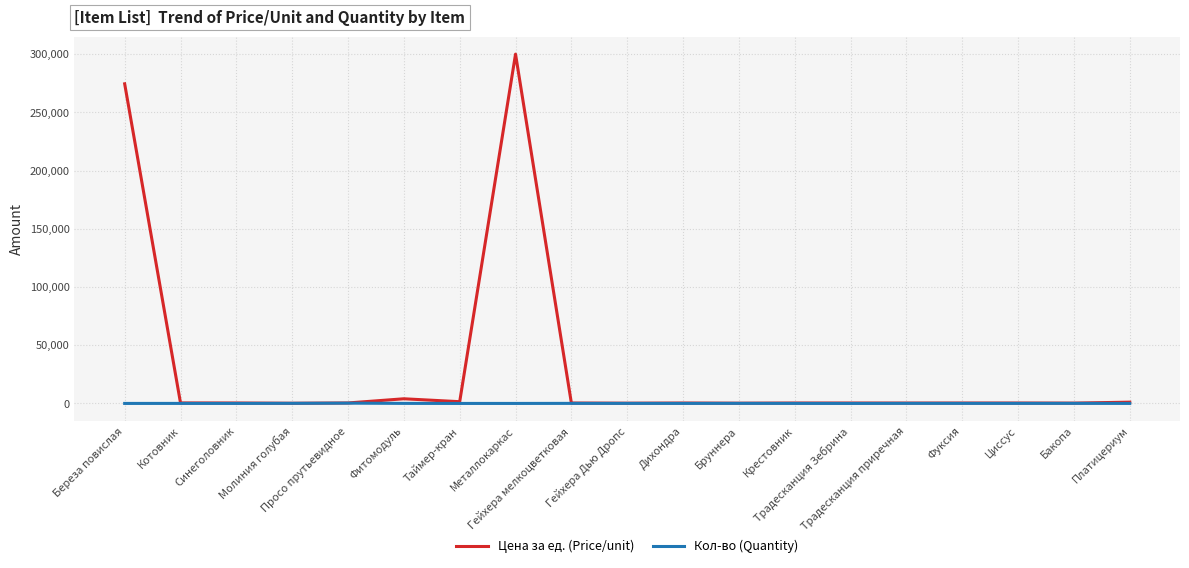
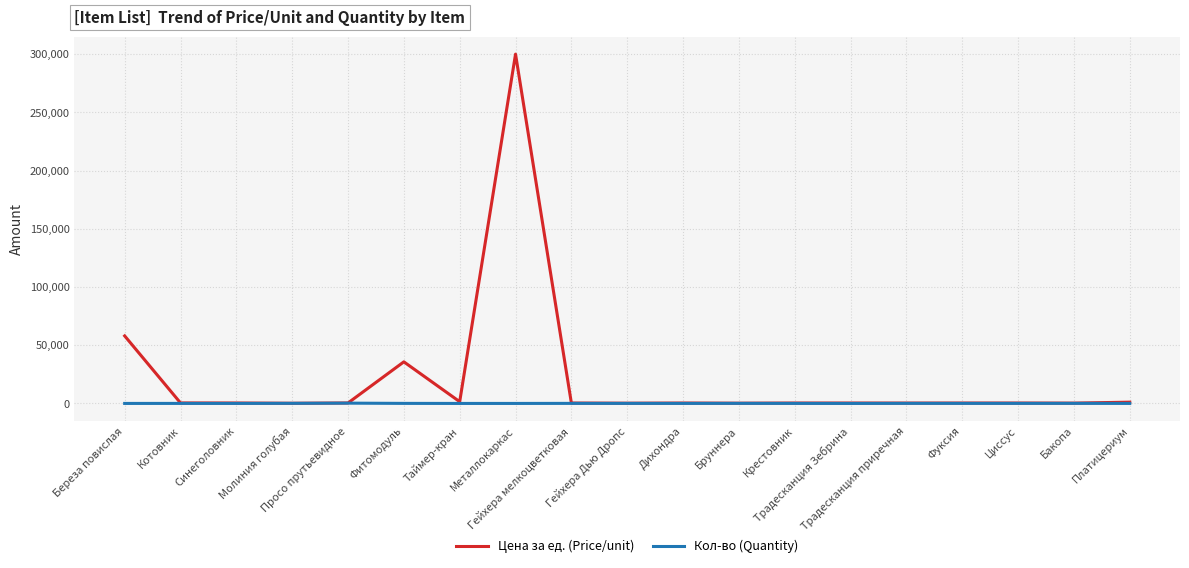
  {
    "Цена за ед. (Price/unit)": {
-     "Береза повислая": "275,000",
-     "Фитомодуль": "4,000",
+     "Береза повислая": "58,000",
+     "Фитомодуль": "36,000",
      "Металлокаркас": "300,000"
    },
    "Кол-во (Quantity)": {
      "Береза повислая": "0",
      "Фитомодуль": "0",
      "Металлокаркас": "0"
    }
  }
